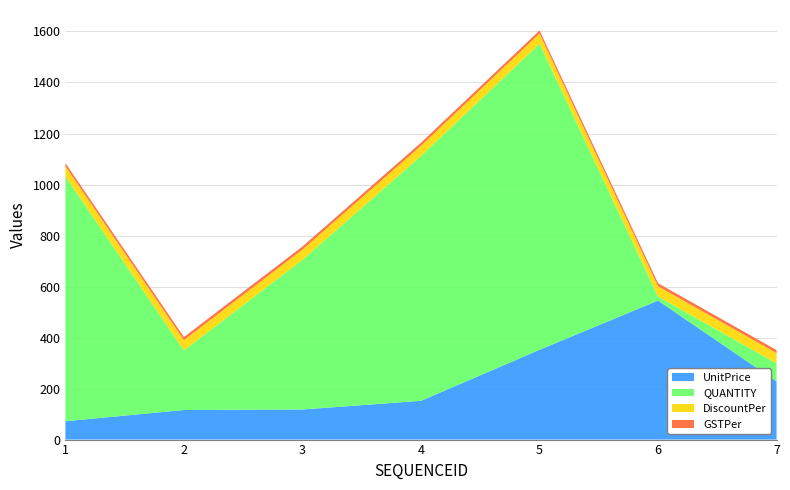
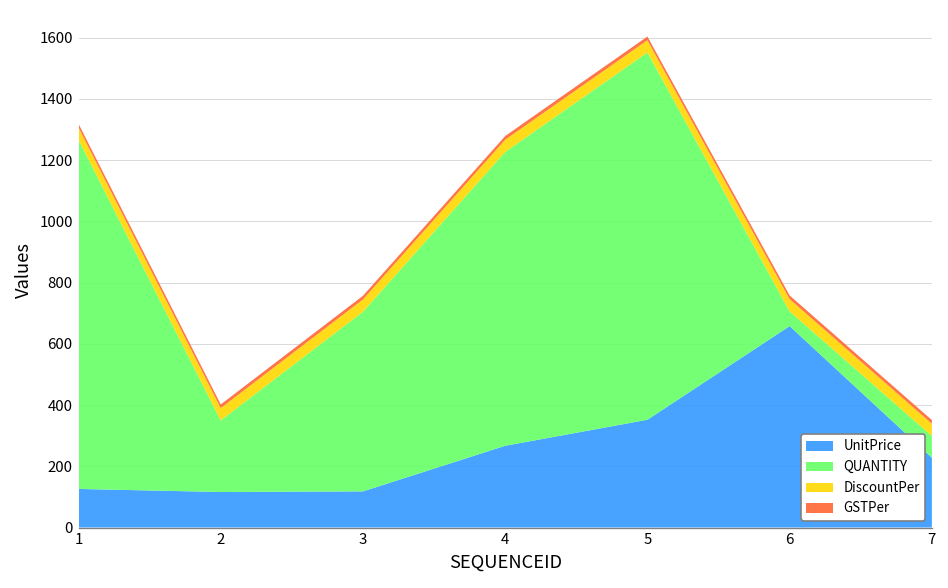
  {
    "UnitPrice": {
-     "1": 70,
+     "1": 130,
      "2": 120,
      "3": 120,
-     "4": 150,
+     "4": 270,
      "5": 350,
-     "6": 550,
+     "6": 660,
      "7": 230
    },
    "QUANTITY": {
-     "1": 960,
+     "1": 1140,
      "2": 230,
      "3": 590,
      "4": 960,
      "5": 1200,
-     "6": 20,
+     "6": 50,
      "7": 70
    },
    "DiscountPer": {
      "1": 40,
      "2": 40,
      "3": 40,
      "4": 40,
      "5": 40,
      "6": 40,
      "7": 40
    },
    "GSTPer": {
      "1": 10,
      "2": 10,
      "3": 10,
      "4": 10,
      "5": 10,
      "6": 10,
      "7": 10
    }
  }
